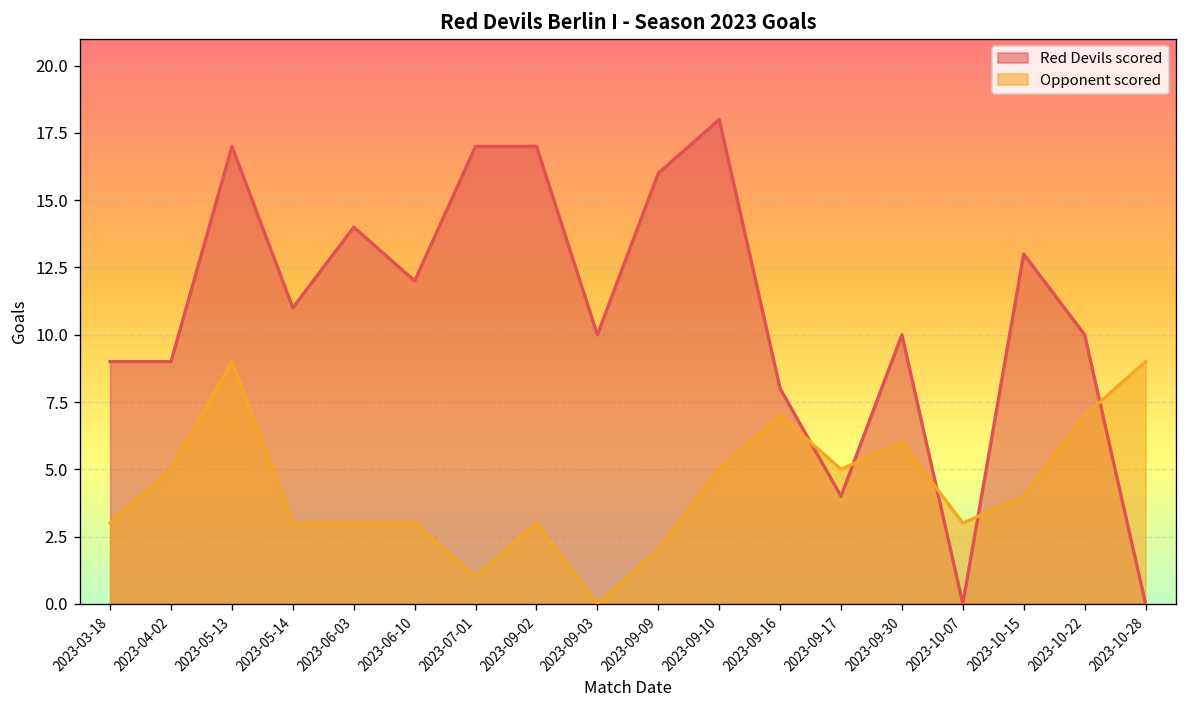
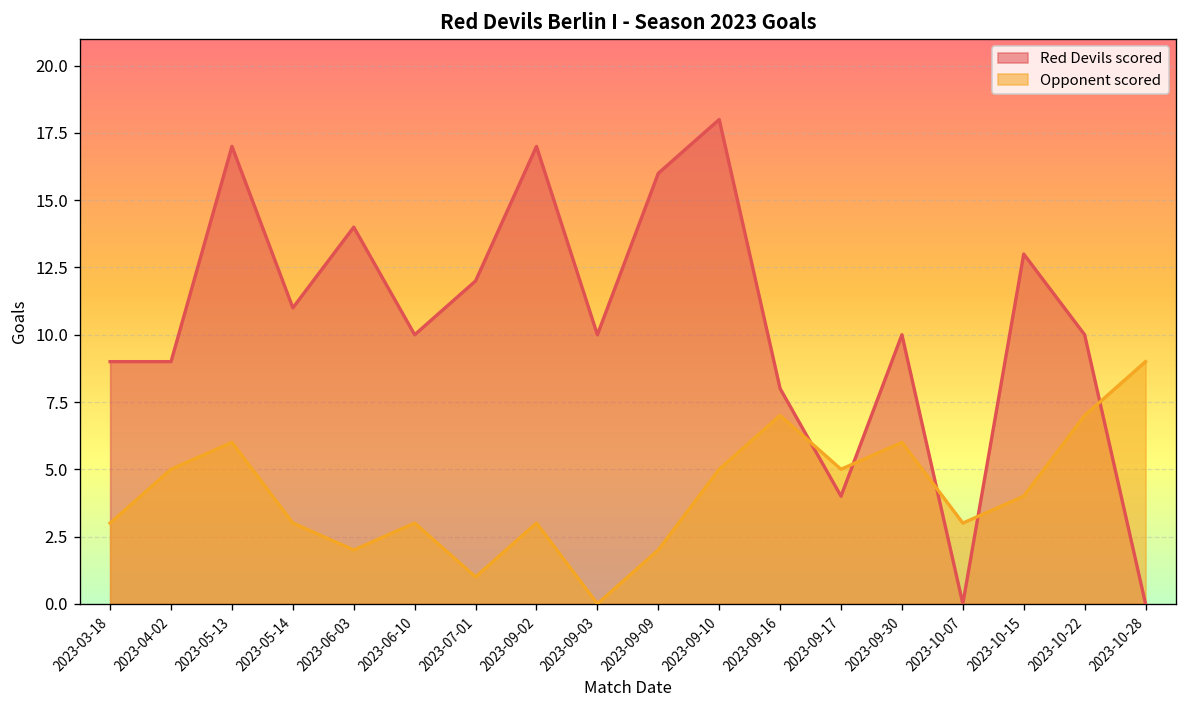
  {
    "Red Devils scored": {
      "2023-03-18": 9,
      "2023-04-02": 9,
      "2023-05-13": 17,
      "2023-05-14": 11,
      "2023-06-03": 14,
-     "2023-06-10": 12,
-     "2023-07-01": 17,
+     "2023-06-10": 10,
+     "2023-07-01": 12,
      "2023-09-02": 17,
      "2023-09-03": 10,
      "2023-09-09": 16,
      "2023-09-10": 18,
      "2023-09-16": 8,
      "2023-09-17": 4,
      "2023-09-30": 10,
      "2023-10-07": 0,
      "2023-10-15": 13,
      "2023-10-22": 10,
      "2023-10-28": 0
    },
    "Opponent scored": {
      "2023-03-18": 3,
      "2023-04-02": 5,
-     "2023-05-13": 9,
+     "2023-05-13": 6,
      "2023-05-14": 3,
-     "2023-06-03": 3,
+     "2023-06-03": 2,
      "2023-06-10": 3,
      "2023-07-01": 1,
      "2023-09-02": 3,
      "2023-09-03": 0,
      "2023-09-09": 2,
      "2023-09-10": 5,
      "2023-09-16": 7,
      "2023-09-17": 5,
      "2023-09-30": 6,
      "2023-10-07": 3,
      "2023-10-15": 4,
      "2023-10-22": 7,
      "2023-10-28": 9
    }
  }
